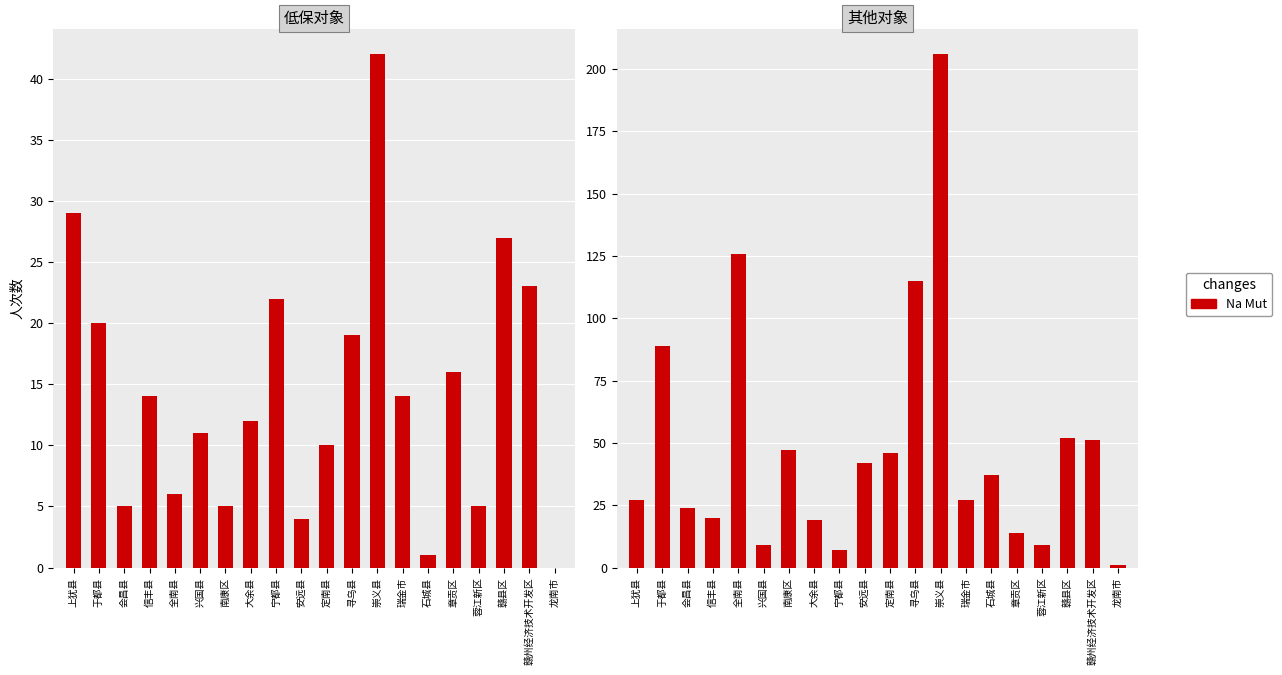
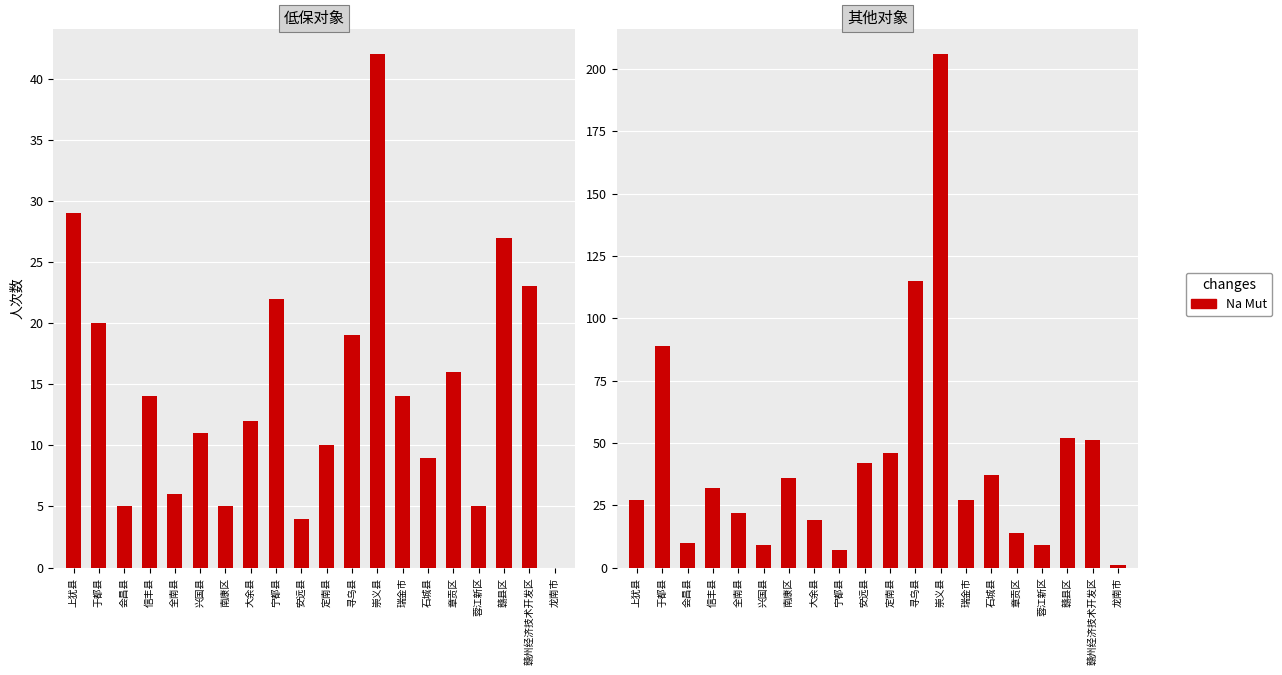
  {
    "低保对象": {
      "上犹县": 29,
      "于都县": 20,
      "会昌县": 5,
      "信丰县": 14,
      "全南县": 6,
      "兴国县": 11,
      "南康区": 5,
      "大余县": 12,
      "宁都县": 22,
      "安远县": 4,
      "定南县": 10,
      "寻乌县": 19,
      "崇义县": 42,
      "瑞金市": 14,
-     "石城县": 1,
+     "石城县": 9,
      "章贡区": 16,
      "蓉江新区": 5,
      "赣县区": 27,
      "赣州经济技术开发区": 23,
      "龙南市": 0
    },
    "其他对象": {
      "上犹县": 27,
      "于都县": 89,
-     "会昌县": 24,
-     "信丰县": 20,
-     "全南县": 126,
+     "会昌县": 10,
+     "信丰县": 32,
+     "全南县": 22,
      "兴国县": 9,
-     "南康区": 47,
+     "南康区": 36,
      "大余县": 19,
      "宁都县": 7,
      "安远县": 42,
      "定南县": 46,
      "寻乌县": 115,
      "崇义县": 206,
      "瑞金市": 27,
      "石城县": 37,
      "章贡区": 14,
      "蓉江新区": 9,
      "赣县区": 52,
      "赣州经济技术开发区": 51
    }
  }
